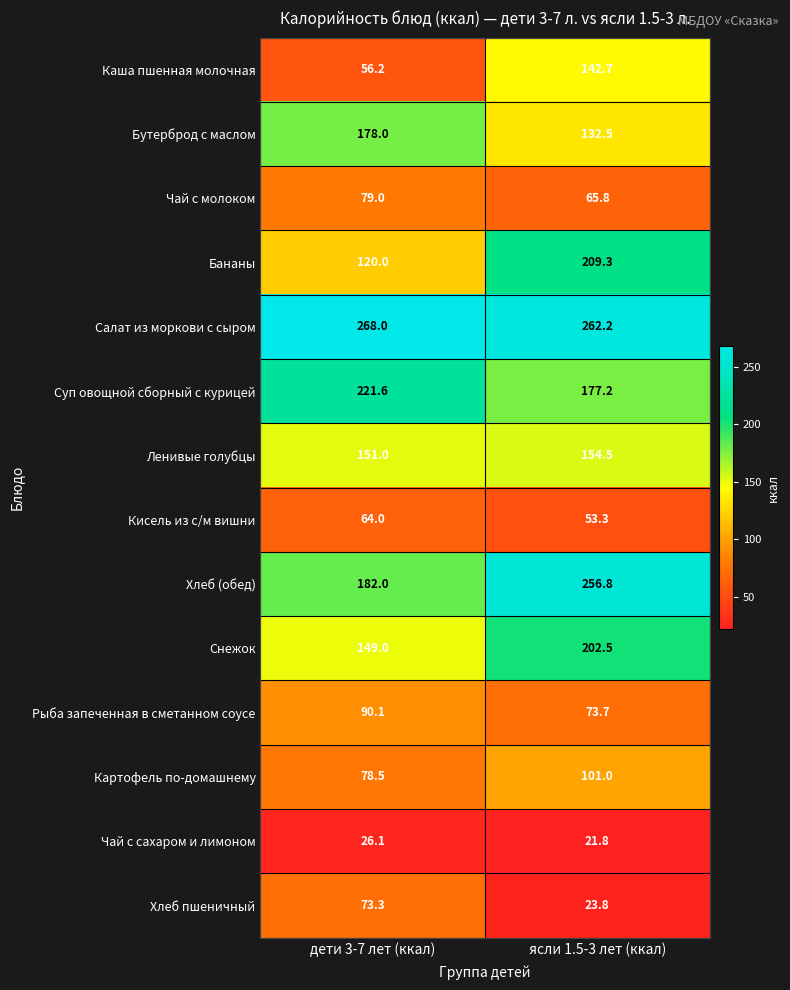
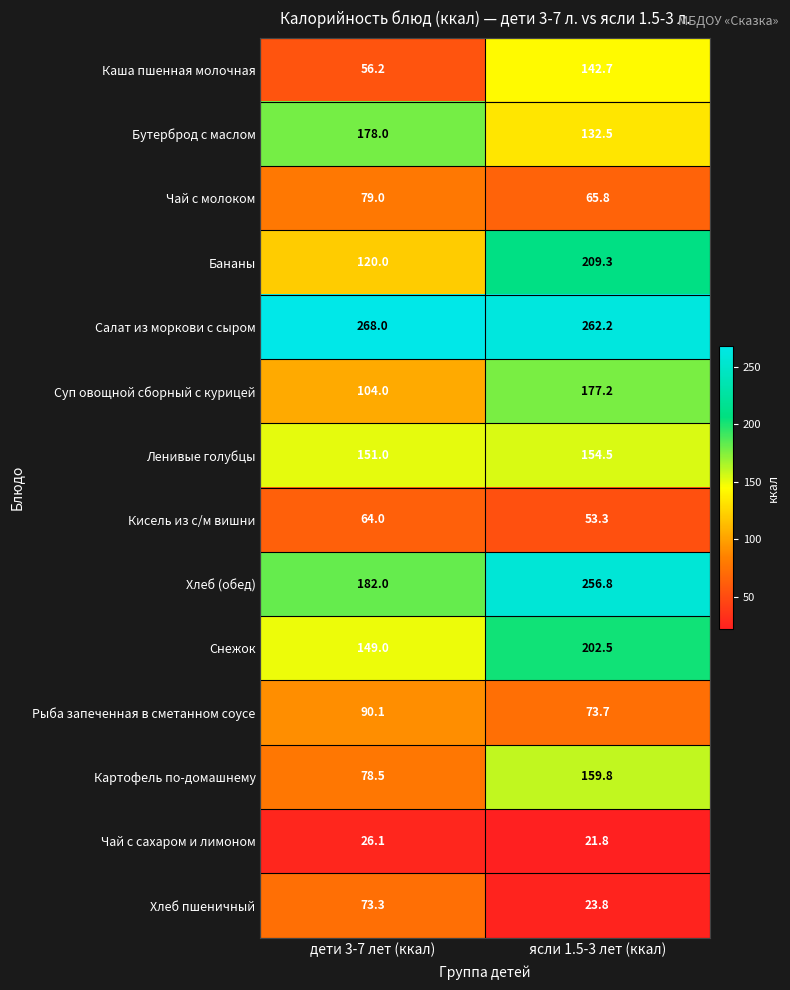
  {
    "Каша пшенная молочная": {
      "дети 3-7 лет (ккал)": 56.2,
      "ясли 1.5-3 лет (ккал)": 142.7
    },
    "Бутерброд с маслом": {
      "дети 3-7 лет (ккал)": 178.0,
      "ясли 1.5-3 лет (ккал)": 132.5
    },
    "Чай с молоком": {
      "дети 3-7 лет (ккал)": 79.0,
      "ясли 1.5-3 лет (ккал)": 65.8
    },
    "Бананы": {
      "дети 3-7 лет (ккал)": 120.0,
      "ясли 1.5-3 лет (ккал)": 209.3
    },
    "Салат из моркови с сыром": {
      "дети 3-7 лет (ккал)": 268.0,
      "ясли 1.5-3 лет (ккал)": 262.2
    },
    "Суп овощной сборный с курицей": {
-     "дети 3-7 лет (ккал)": 221.6,
+     "дети 3-7 лет (ккал)": 104.0,
      "ясли 1.5-3 лет (ккал)": 177.2
    },
    "Ленивые голубцы": {
      "дети 3-7 лет (ккал)": 151.0,
      "ясли 1.5-3 лет (ккал)": 154.5
    },
    "Кисель из с/м вишни": {
      "дети 3-7 лет (ккал)": 64.0,
      "ясли 1.5-3 лет (ккал)": 53.3
    },
    "Хлеб (обед)": {
      "дети 3-7 лет (ккал)": 182.0,
      "ясли 1.5-3 лет (ккал)": 256.8
    },
    "Снежок": {
      "дети 3-7 лет (ккал)": 149.0,
      "ясли 1.5-3 лет (ккал)": 202.5
    },
    "Рыба запеченная в сметанном соусе": {
      "дети 3-7 лет (ккал)": 90.1,
      "ясли 1.5-3 лет (ккал)": 73.7
    },
    "Картофель по-домашнему": {
      "дети 3-7 лет (ккал)": 78.5,
-     "ясли 1.5-3 лет (ккал)": 101.0
+     "ясли 1.5-3 лет (ккал)": 159.8
    },
    "Чай с сахаром и лимоном": {
      "дети 3-7 лет (ккал)": 26.1,
      "ясли 1.5-3 лет (ккал)": 21.8
    },
    "Хлеб пшеничный": {
      "дети 3-7 лет (ккал)": 73.3,
      "ясли 1.5-3 лет (ккал)": 23.8
    }
  }
